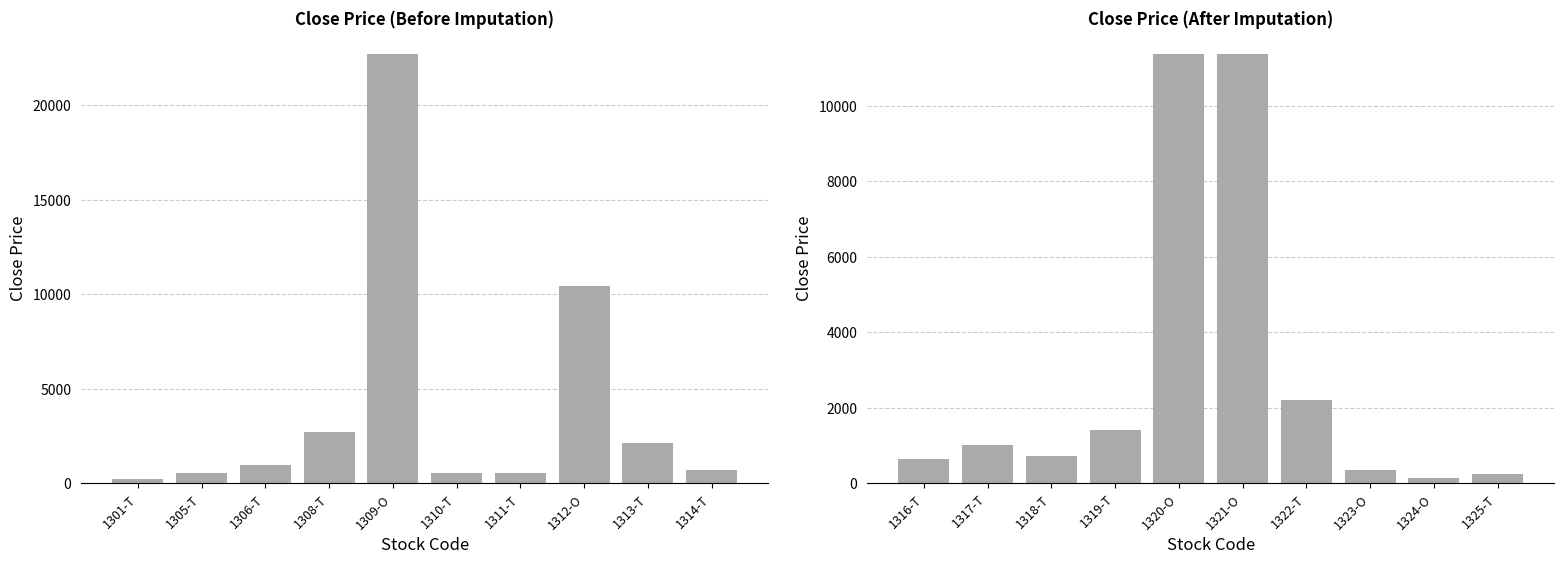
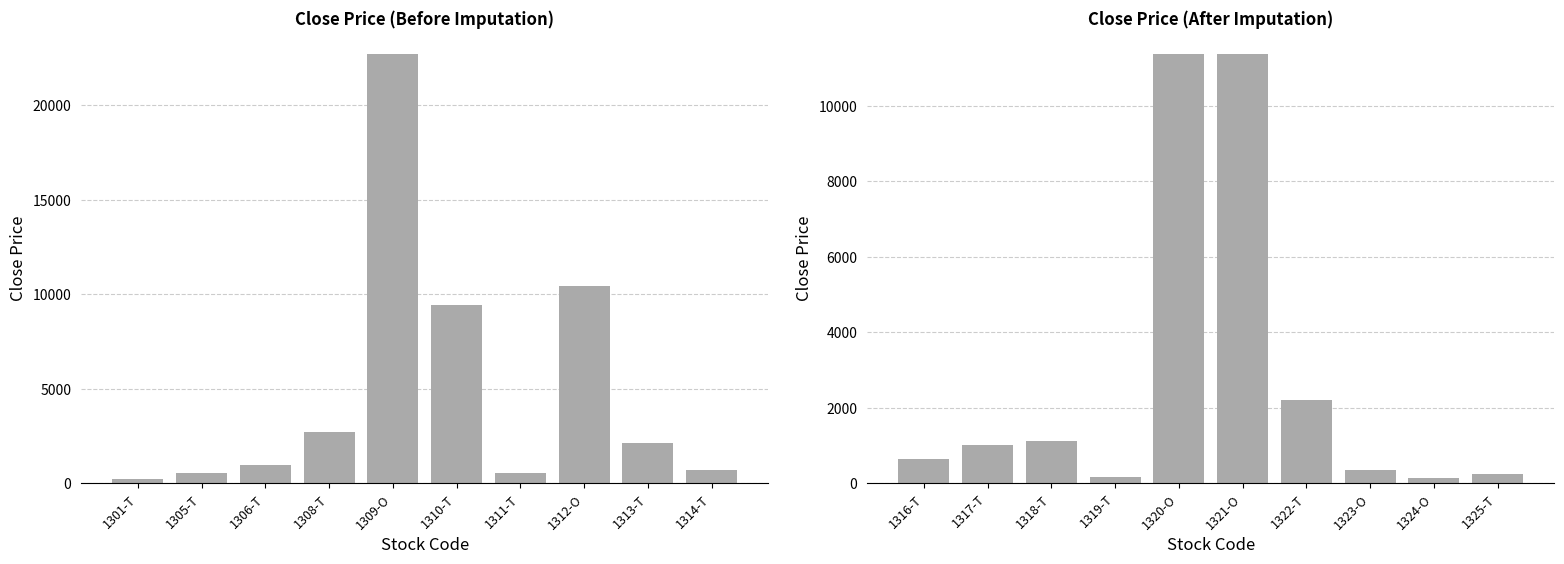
  {
    "Close Price (Before Imputation)": {
      "1301-T": 200,
      "1305-T": 500,
      "1306-T": 1000,
      "1308-T": 2700,
      "1309-O": 22700,
-     "1310-T": 500,
+     "1310-T": 9400,
      "1311-T": 500,
      "1312-O": 10400,
      "1313-T": 2100,
      "1314-T": 700
    },
    "Close Price (After Imputation)": {
      "1316-T": 700,
      "1317-T": 1000,
-     "1318-T": 700,
-     "1319-T": 1400,
+     "1318-T": 1100,
+     "1319-T": 200,
      "1320-O": 11400,
      "1321-O": 11400,
      "1322-T": 2200,
      "1323-O": 400,
      "1324-O": 100,
      "1325-T": 200
    }
  }
